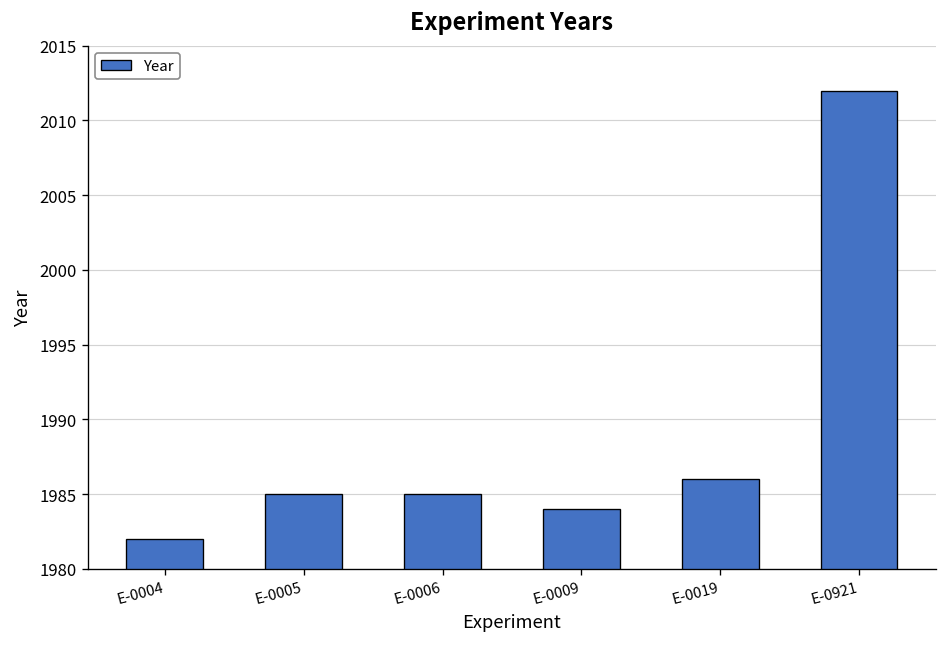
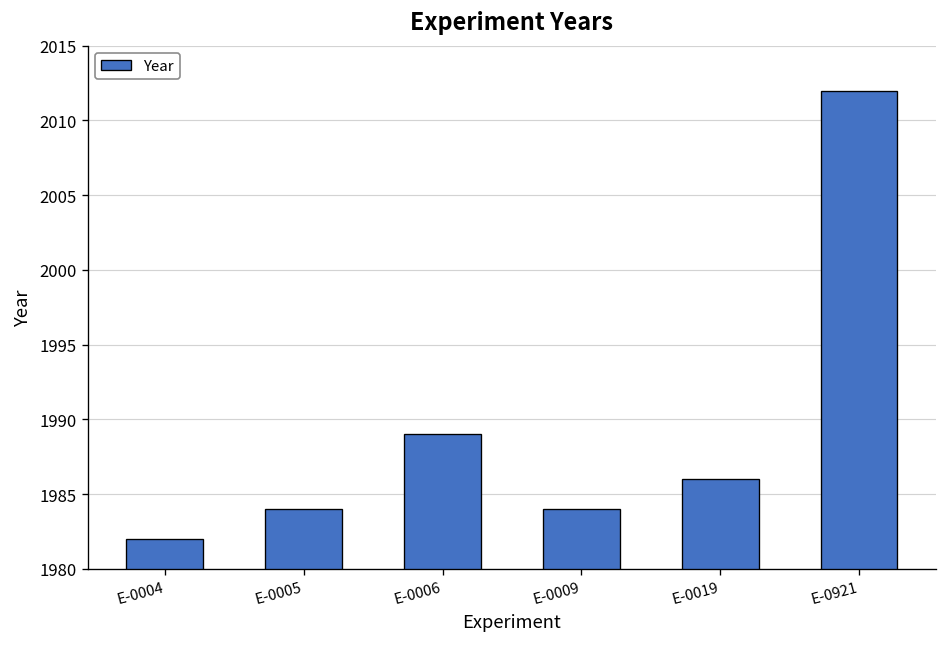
  {
    "E-0004": 1982,
-   "E-0005": 1985,
-   "E-0006": 1985,
+   "E-0005": 1984,
+   "E-0006": 1989,
    "E-0009": 1984,
    "E-0019": 1986,
    "E-0921": 2012
  }
